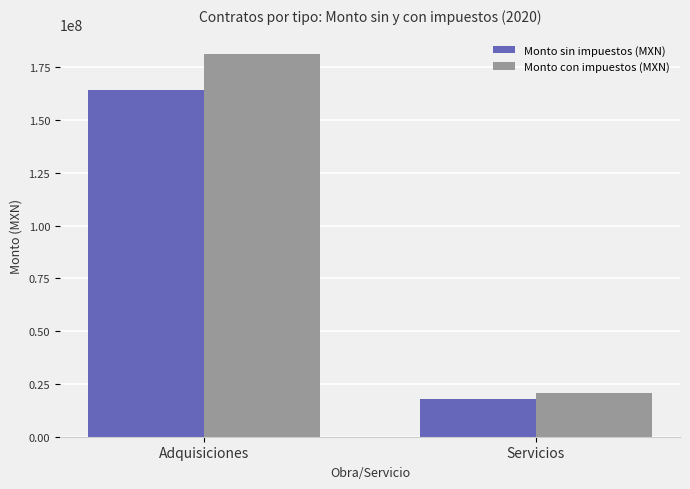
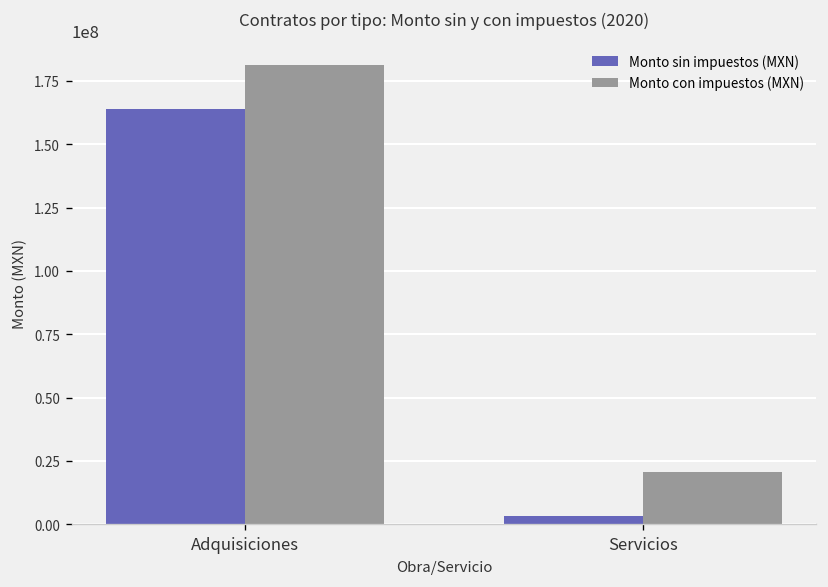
  {
    "Monto sin impuestos (MXN)": {
      "Adquisiciones": 164000000,
-     "Servicios": 18000000
+     "Servicios": 3000000
    },
    "Monto con impuestos (MXN)": {
      "Adquisiciones": 181000000,
      "Servicios": 21000000
    }
  }
